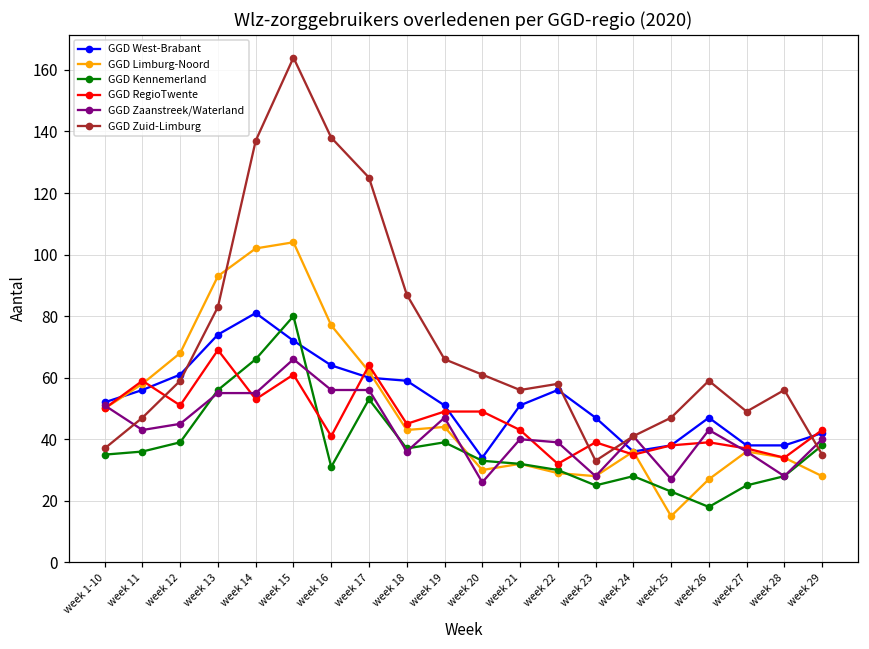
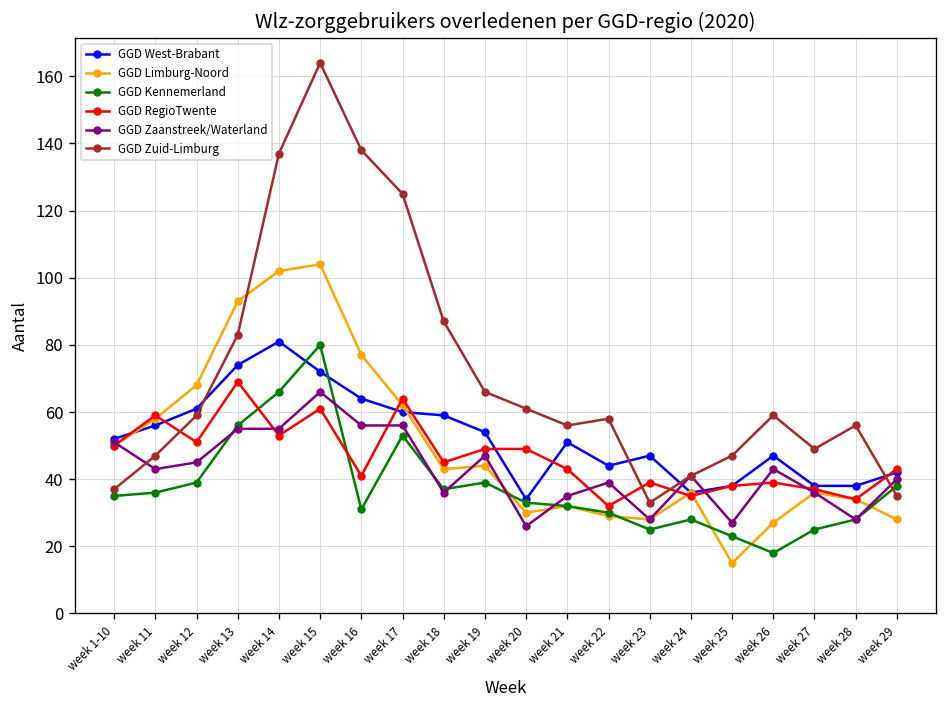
  {
    "GGD West-Brabant": {
      "week 1-10": 52,
      "week 11": 56,
      "week 12": 61,
      "week 13": 74,
      "week 14": 81,
      "week 15": 72,
      "week 16": 64,
      "week 17": 60,
      "week 18": 59,
-     "week 19": 51,
+     "week 19": 54,
      "week 20": 34,
      "week 21": 51,
-     "week 22": 56,
+     "week 22": 44,
      "week 23": 47,
      "week 26": 47,
      "week 27": 38,
      "week 28": 38,
      "week 29": 42
    },
    "GGD Limburg-Noord": {
      "week 11": 58,
      "week 12": 68,
      "week 13": 93,
      "week 14": 102,
      "week 15": 104,
      "week 16": 77,
      "week 17": 62,
      "week 18": 43,
      "week 19": 44,
      "week 20": 30,
      "week 22": 29,
      "week 25": 15,
      "week 26": 27,
      "week 29": 28
    },
    "GGD Kennemerland": {
      "week 1-10": 35,
      "week 11": 36,
      "week 12": 39,
      "week 13": 56,
      "week 14": 66,
      "week 15": 80,
      "week 16": 31,
      "week 17": 53,
      "week 18": 37,
      "week 19": 39,
      "week 20": 33,
      "week 22": 30,
      "week 23": 25,
      "week 24": 28,
      "week 25": 23,
      "week 26": 18,
      "week 27": 25,
      "week 29": 38
    },
    "GGD RegioTwente": {
      "week 11": 59,
      "week 12": 51,
      "week 13": 69,
      "week 14": 53,
      "week 15": 61,
      "week 16": 41,
      "week 17": 64,
      "week 18": 45,
      "week 19": 49,
      "week 20": 49,
      "week 21": 43,
      "week 22": 32,
      "week 23": 39,
      "week 24": 35,
      "week 26": 39,
      "week 27": 37,
      "week 29": 43
    },
    "GGD Zaanstreek/Waterland": {
      "week 1-10": 51,
      "week 11": 43,
      "week 12": 45,
      "week 13": 55,
      "week 14": 55,
      "week 15": 66,
      "week 16": 56,
      "week 17": 56,
      "week 18": 36,
      "week 19": 47,
      "week 20": 26,
-     "week 21": 40,
+     "week 21": 35,
      "week 22": 39,
      "week 25": 27,
      "week 26": 43,
      "week 29": 40
    },
    "GGD Zuid-Limburg": {
      "week 1-10": 37,
      "week 11": 47,
      "week 12": 59,
      "week 13": 83,
      "week 14": 137,
      "week 15": 164,
      "week 16": 138,
      "week 17": 125,
      "week 18": 87,
      "week 19": 66,
      "week 20": 61,
      "week 21": 56,
      "week 22": 58,
      "week 23": 33,
      "week 25": 47,
      "week 26": 59,
      "week 27": 49,
      "week 28": 56,
      "week 29": 35
    }
  }
